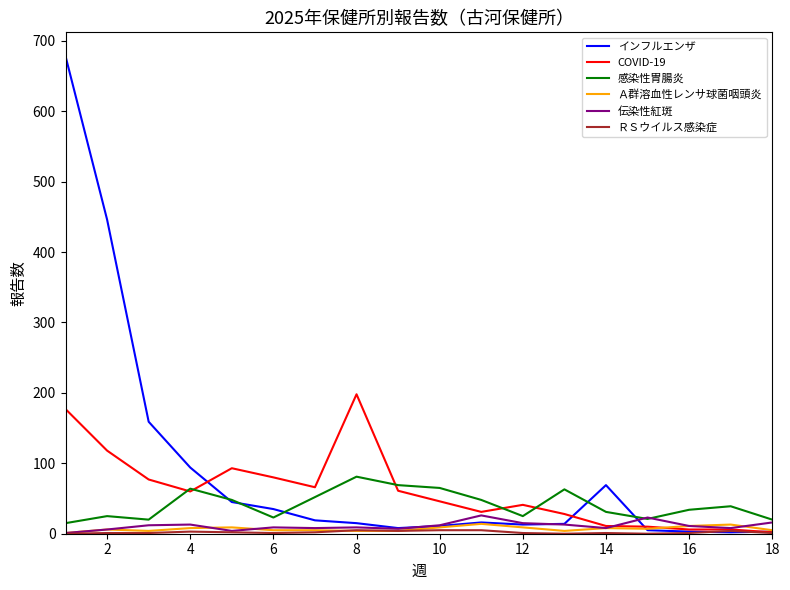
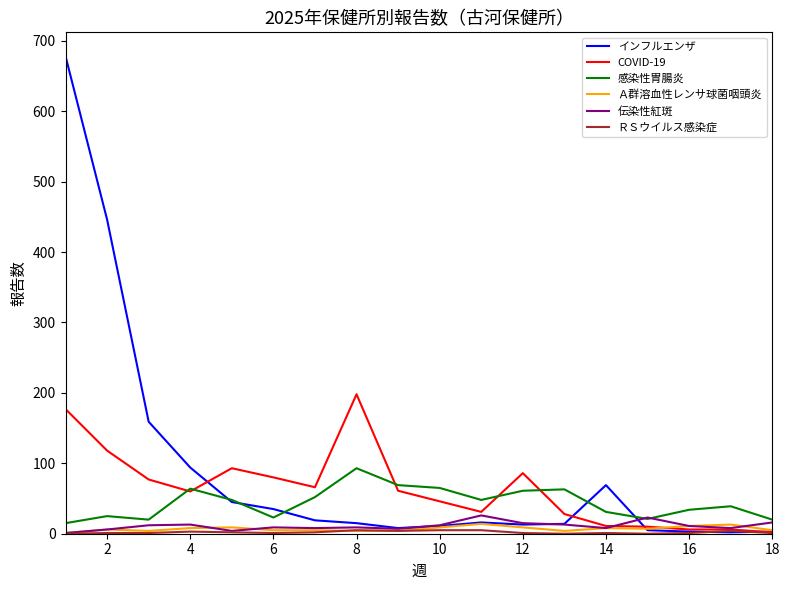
  {
    "インフルエンザ": {
      "2": 450,
      "4": 90,
      "6": 40,
      "8": 20,
      "14": 70
    },
    "COVID-19": {
      "2": 120,
      "4": 60,
      "6": 80,
      "8": 200,
      "10": 50,
-     "12": 40
+     "12": 90
    },
    "感染性胃腸炎": {
      "2": 30,
      "4": 60,
      "6": 20,
-     "8": 80,
+     "8": 90,
      "10": 70,
-     "12": 30,
+     "12": 60,
      "14": 30,
      "16": 30,
      "18": 20
    },
    "Ａ群溶血性レンサ球菌咽頭炎": {
      "4": 10,
      "6": 10,
      "12": 10
    },
    "伝染性紅斑": {
      "4": 10,
      "6": 10,
      "8": 10,
      "18": 20
    },
    "ＲＳウイルス感染症": {
      "2": 0,
      "4": 0,
      "6": 0,
      "10": 10,
      "12": 0,
      "14": 0
    }
  }
